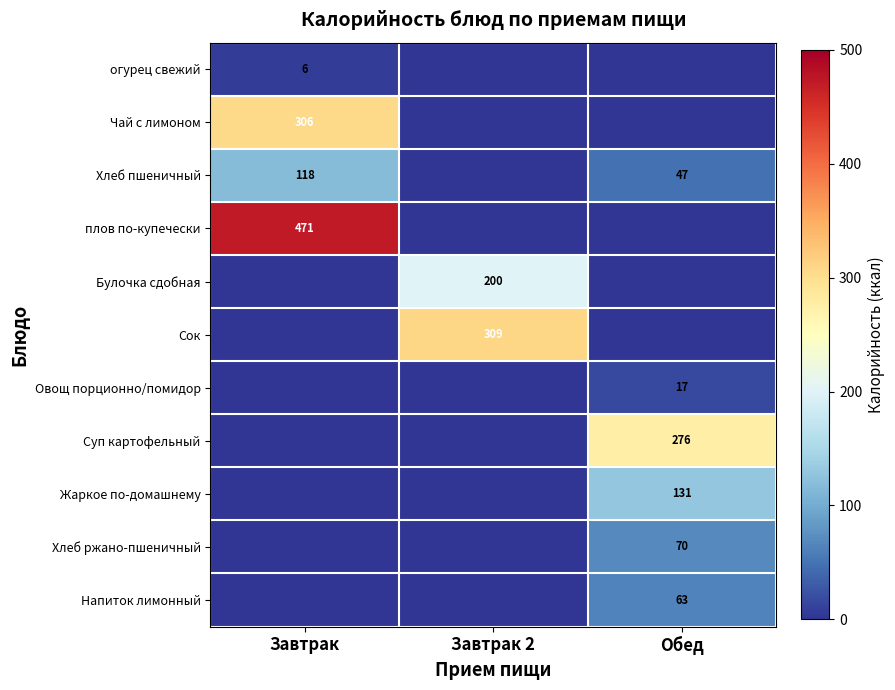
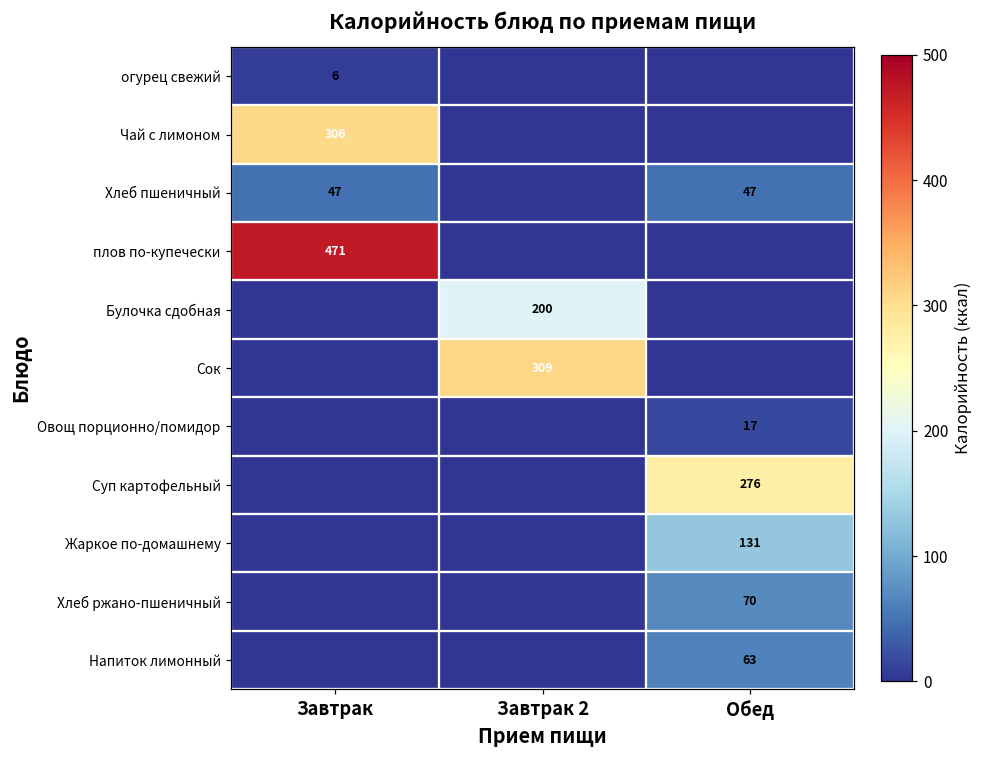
  {
    "огурец свежий": {
      "Завтрак": 6
    },
    "Чай с лимоном": {
      "Завтрак": 306
    },
    "Хлеб пшеничный": {
-     "Завтрак": 118,
+     "Завтрак": 47,
      "Обед": 47
    },
    "плов по-купечески": {
      "Завтрак": 471
    },
    "Булочка сдобная": {
      "Завтрак 2": 200
    },
    "Сок": {
      "Завтрак 2": 309
    },
    "Овощ порционно/помидор": {
      "Обед": 17
    },
    "Суп картофельный": {
      "Обед": 276
    },
    "Жаркое по-домашнему": {
      "Обед": 131
    },
    "Хлеб ржано-пшеничный": {
      "Обед": 70
    },
    "Напиток лимонный": {
      "Обед": 63
    }
  }
